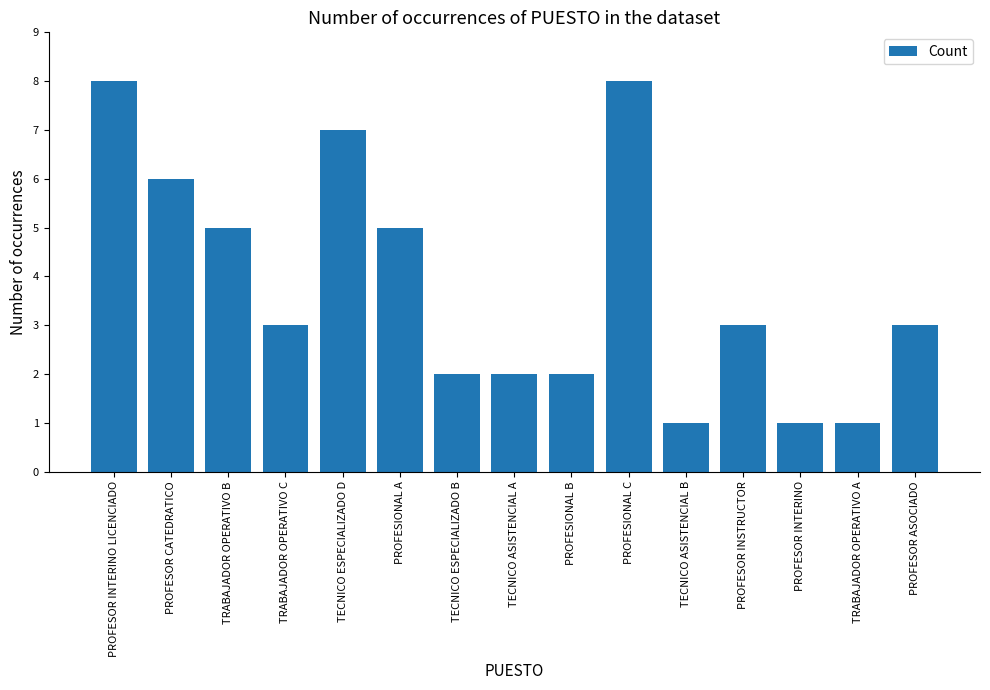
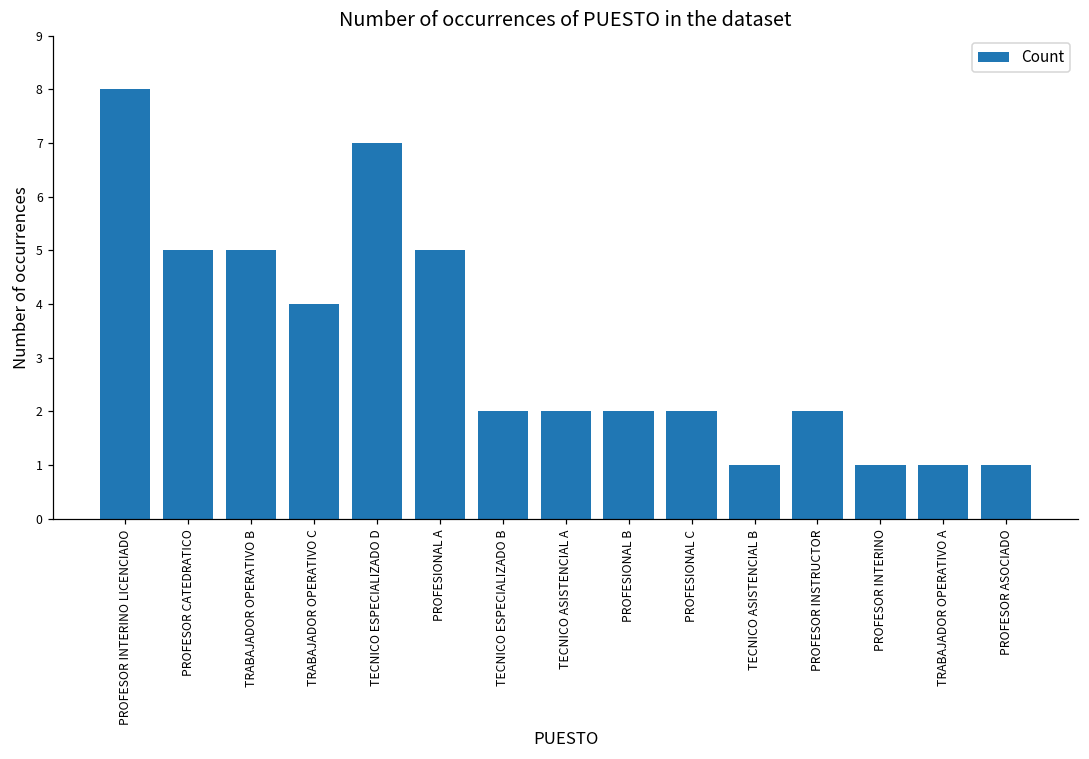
  {
    "PROFESOR INTERINO LICENCIADO": 8,
-   "PROFESOR CATEDRATICO": 6,
+   "PROFESOR CATEDRATICO": 5,
    "TRABAJADOR OPERATIVO B": 5,
-   "TRABAJADOR OPERATIVO C": 3,
+   "TRABAJADOR OPERATIVO C": 4,
    "TECNICO ESPECIALIZADO D": 7,
    "PROFESIONAL A": 5,
    "TECNICO ESPECIALIZADO B": 2,
    "TECNICO ASISTENCIAL A": 2,
    "PROFESIONAL B": 2,
-   "PROFESIONAL C": 8,
+   "PROFESIONAL C": 2,
    "TECNICO ASISTENCIAL B": 1,
-   "PROFESOR INSTRUCTOR": 3,
+   "PROFESOR INSTRUCTOR": 2,
    "PROFESOR INTERINO": 1,
    "TRABAJADOR OPERATIVO A": 1,
-   "PROFESOR ASOCIADO": 3
+   "PROFESOR ASOCIADO": 1
  }
